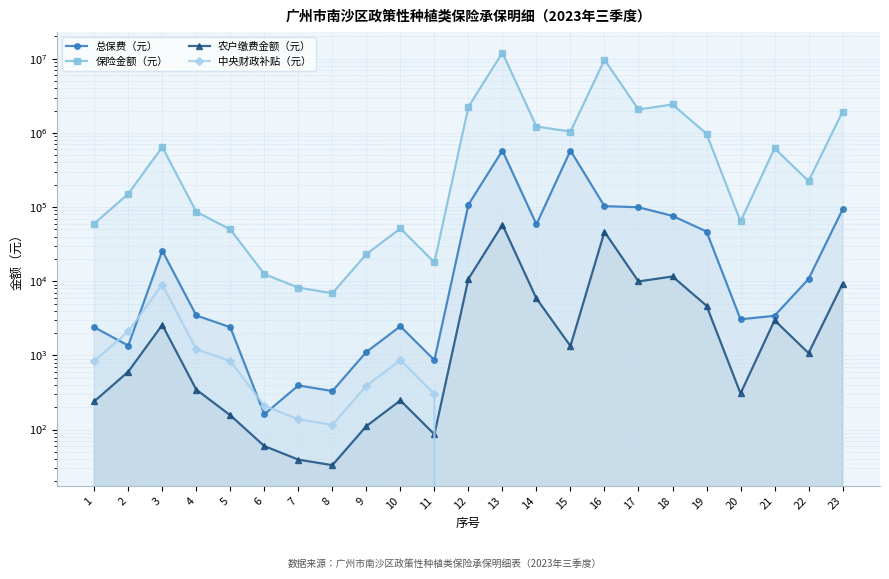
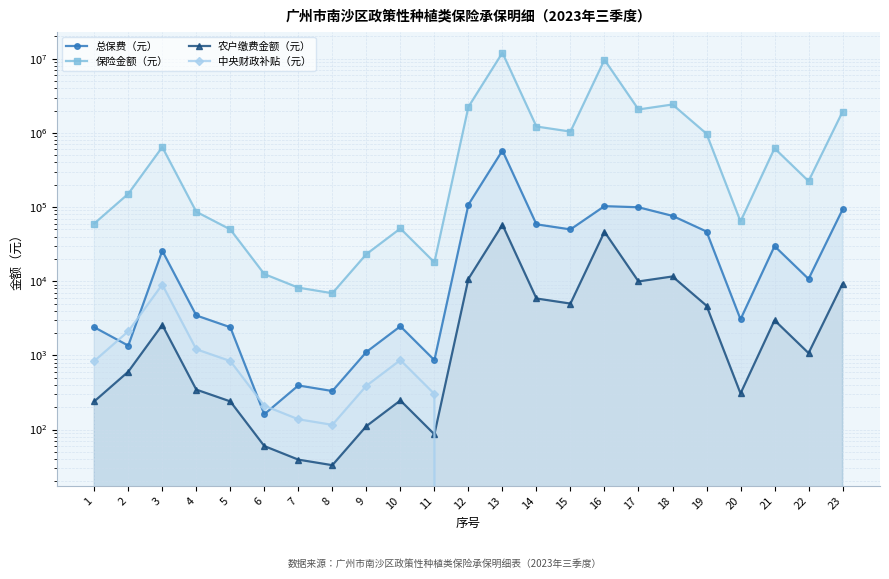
  {
    "总保费（元）": {
      "1": 2400,
      "2": 1400,
      "3": 26000,
      "4": 3000,
      "5": 2400,
      "6": 160,
      "7": 400,
      "8": 300,
      "9": 1100,
      "10": 2500,
      "11": 900,
      "12": 110000,
      "13": 600000,
      "14": 60000,
-     "15": 600000,
+     "15": 50000,
      "16": 100000,
      "17": 100000,
      "18": 80000,
      "19": 50000,
      "20": 3100,
-     "21": 3000,
+     "21": 30000,
      "22": 11000,
      "23": 90000
    },
    "农户缴费金额（元）": {
      "1": 240,
      "2": 600,
      "3": 2600,
      "4": 300,
-     "5": 160,
+     "5": 240,
      "6": 60,
      "7": 40,
      "8": 30,
      "9": 110,
      "10": 250,
      "11": 90,
      "12": 11000,
      "13": 60000,
      "14": 6000,
-     "15": 1300,
+     "15": 5000,
      "16": 50000,
      "17": 10000,
      "18": 12000,
      "19": 5000,
      "20": 310,
      "21": 3000,
      "22": 1100,
      "23": 9000
    }
  }
